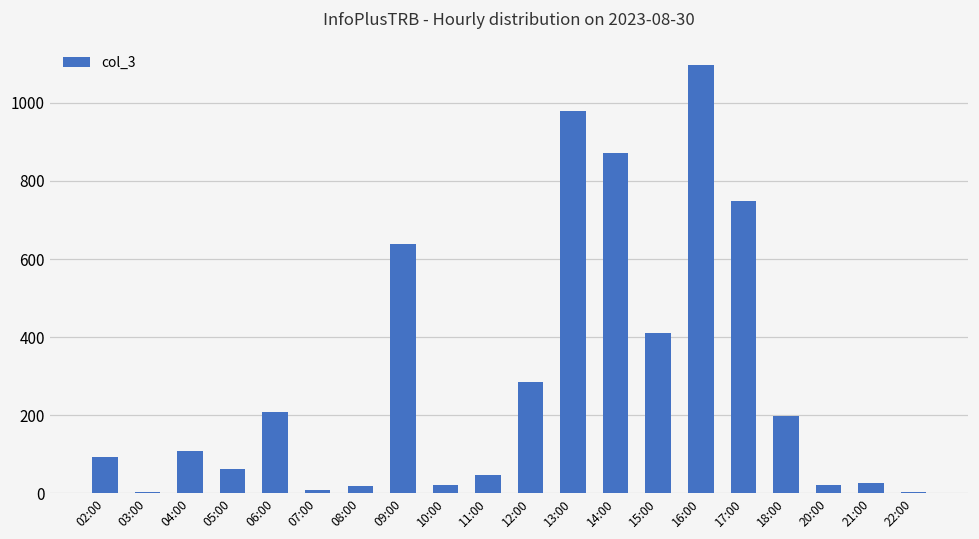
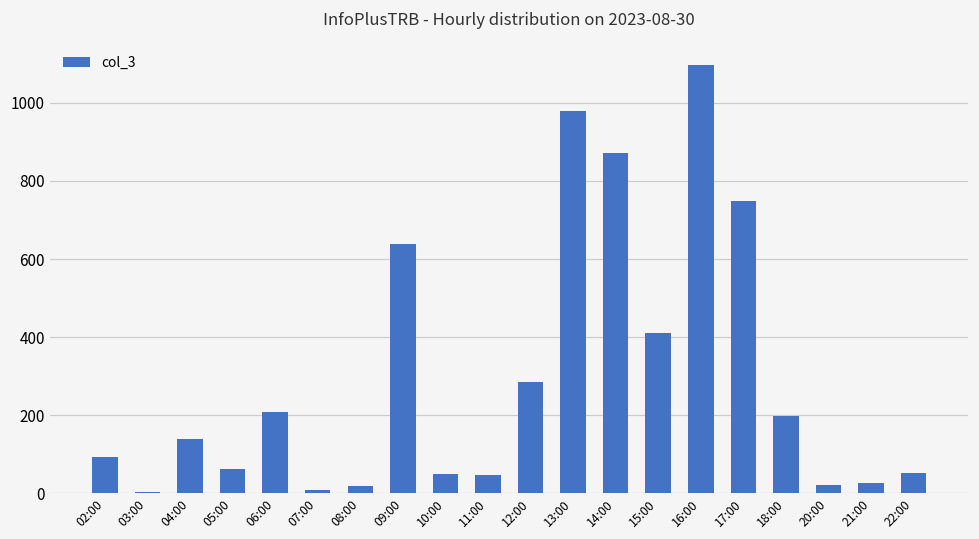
  {
    "02:00": 90,
-   "04:00": 110,
+   "04:00": 140,
    "05:00": 60,
    "06:00": 210,
    "07:00": 10,
    "08:00": 20,
    "09:00": 640,
-   "10:00": 20,
+   "10:00": 50,
    "11:00": 50,
    "12:00": 290,
    "13:00": 980,
    "14:00": 870,
    "15:00": 410,
    "16:00": 1100,
    "17:00": 750,
    "18:00": 200,
    "20:00": 20,
    "21:00": 30,
-   "22:00": 0
+   "22:00": 50
  }
